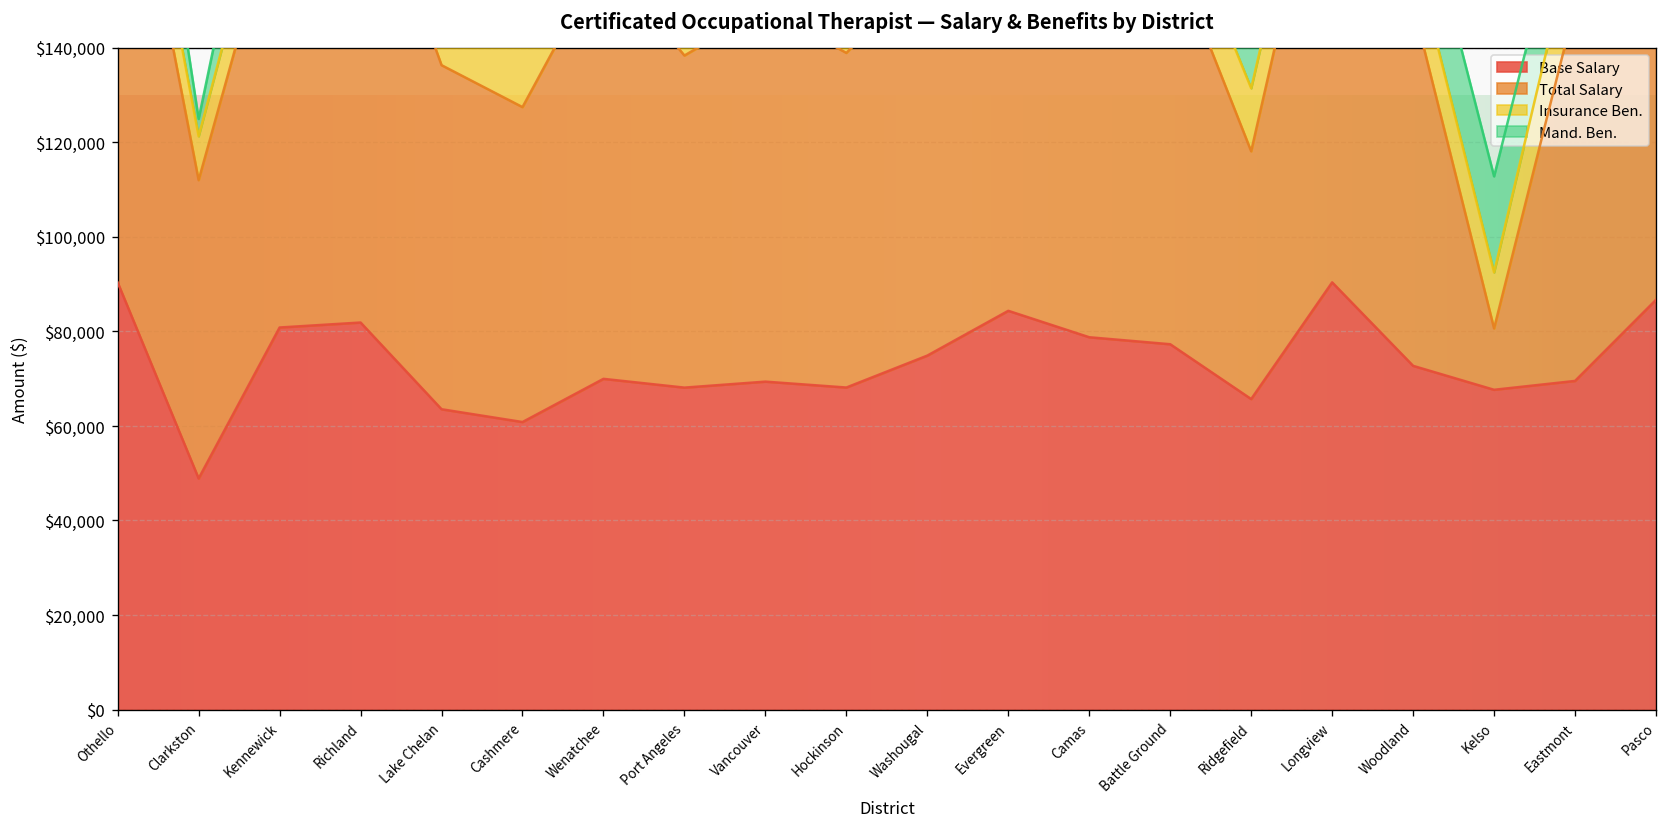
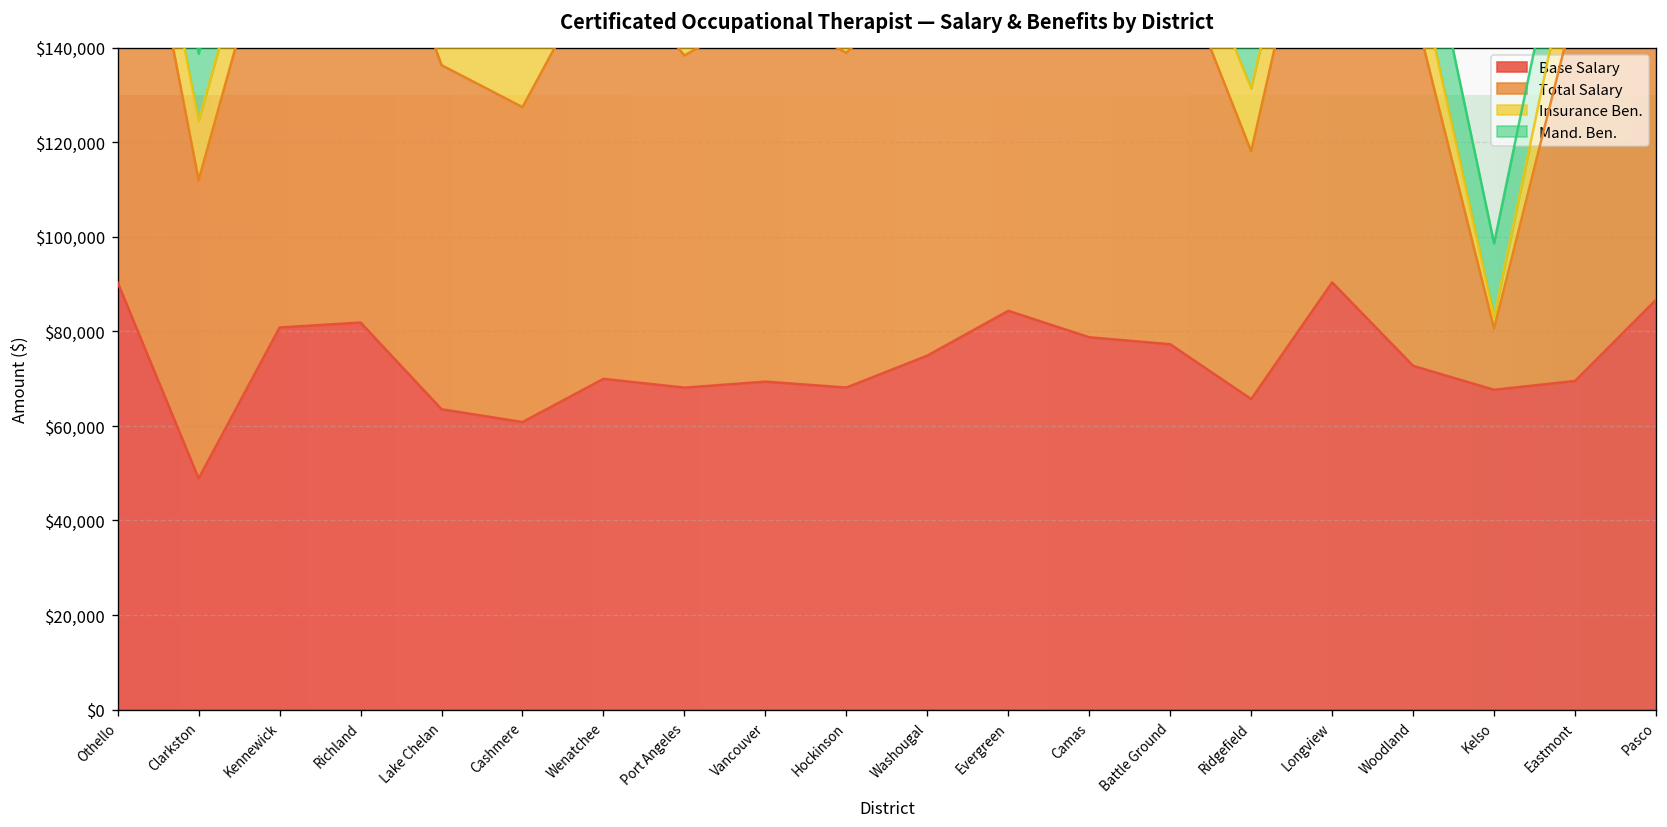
  {
    "Insurance Ben.": {
-     "Clarkston": "$9,000",
+     "Clarkston": "$13,000",
      "Ridgefield": "$13,000",
-     "Kelso": "$12,000"
+     "Kelso": "$2,000"
    },
    "Mand. Ben.": {
-     "Clarkston": "$4,000",
-     "Kelso": "$20,000"
+     "Clarkston": "$14,000",
+     "Kelso": "$16,000"
    }
  }
